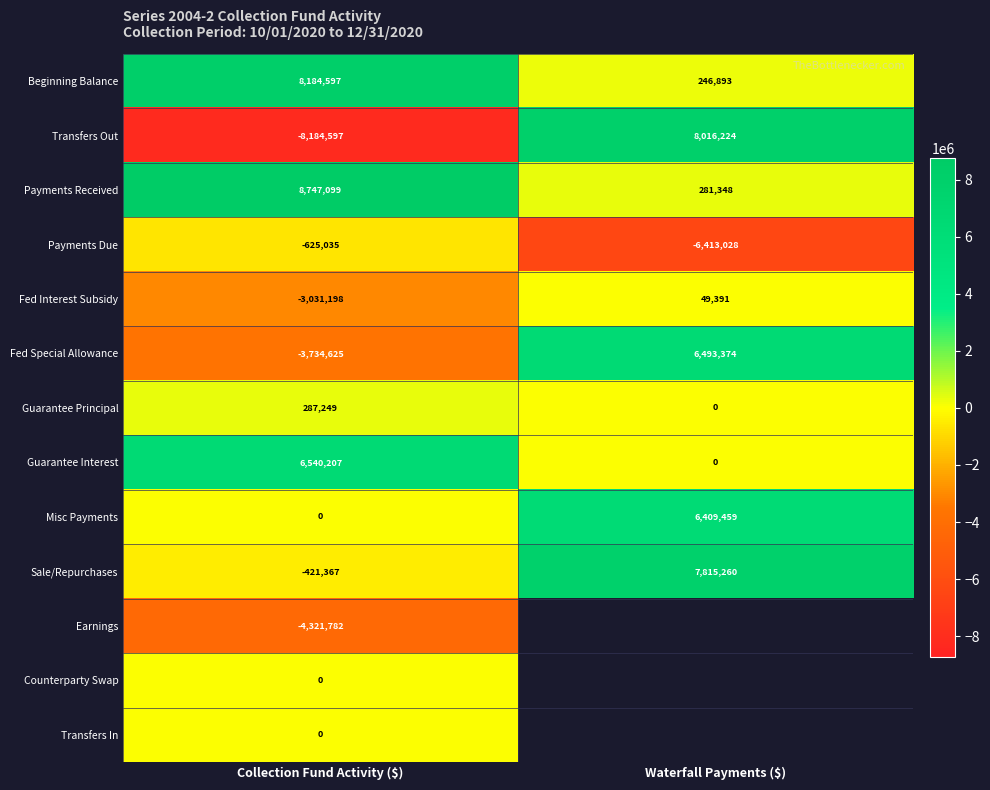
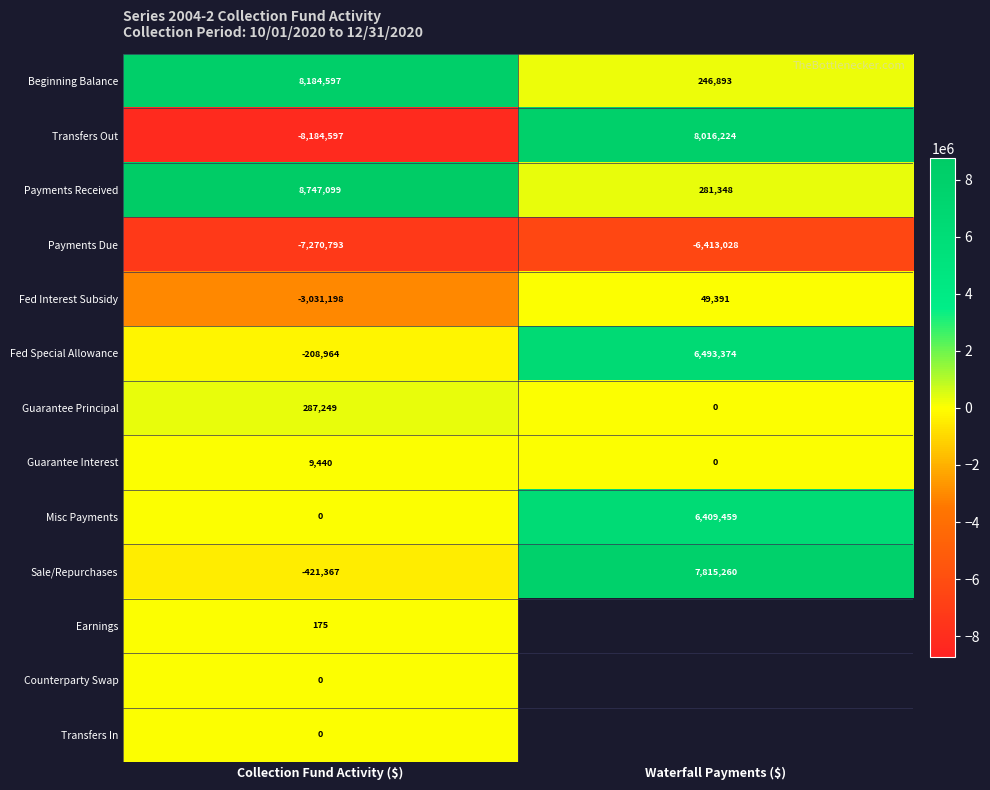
  {
    "Beginning Balance": {
      "Collection Fund Activity ($)": "8,184,597"
    },
    "Transfers Out": {
      "Collection Fund Activity ($)": "-8,184,597",
      "Waterfall Payments ($)": "8,016,224"
    },
    "Payments Received": {
      "Collection Fund Activity ($)": "8,747,099",
      "Waterfall Payments ($)": "281,348"
    },
    "Payments Due": {
-     "Collection Fund Activity ($)": "-625,035",
+     "Collection Fund Activity ($)": "-7,270,793",
      "Waterfall Payments ($)": "-6,413,028"
    },
    "Fed Interest Subsidy": {
      "Collection Fund Activity ($)": "-3,031,198",
      "Waterfall Payments ($)": "49,391"
    },
    "Fed Special Allowance": {
-     "Collection Fund Activity ($)": "-3,734,625",
+     "Collection Fund Activity ($)": "-208,964",
      "Waterfall Payments ($)": "6,493,374"
    },
    "Guarantee Principal": {
      "Collection Fund Activity ($)": "287,249",
      "Waterfall Payments ($)": "0"
    },
    "Guarantee Interest": {
-     "Collection Fund Activity ($)": "6,540,207",
+     "Collection Fund Activity ($)": "9,440",
      "Waterfall Payments ($)": "0"
    },
    "Misc Payments": {
      "Collection Fund Activity ($)": "0",
      "Waterfall Payments ($)": "6,409,459"
    },
    "Sale/Repurchases": {
      "Collection Fund Activity ($)": "-421,367",
      "Waterfall Payments ($)": "7,815,260"
    },
    "Earnings": {
-     "Collection Fund Activity ($)": "-4,321,782"
+     "Collection Fund Activity ($)": "175"
    },
    "Counterparty Swap": {
      "Collection Fund Activity ($)": "0"
    },
    "Transfers In": {
      "Collection Fund Activity ($)": "0"
    }
  }
